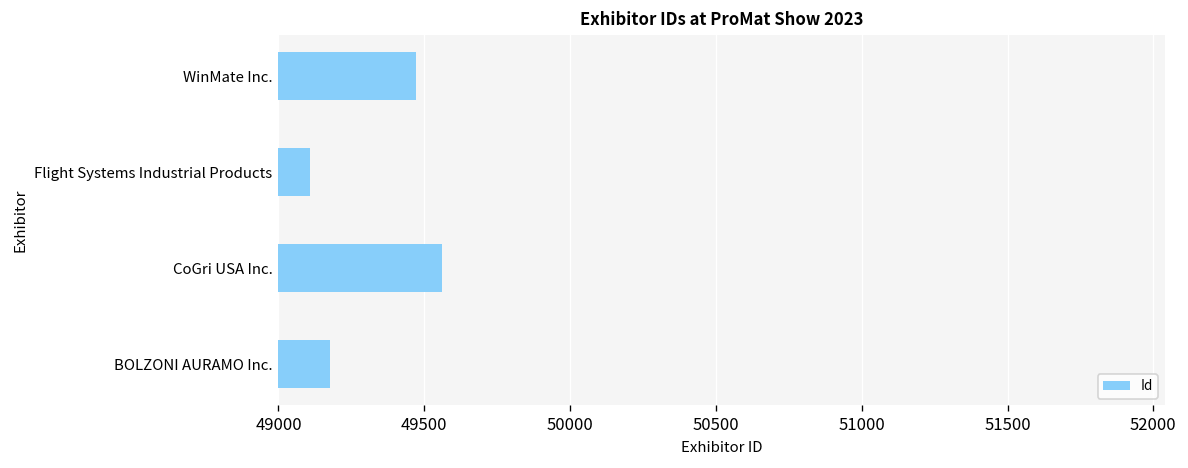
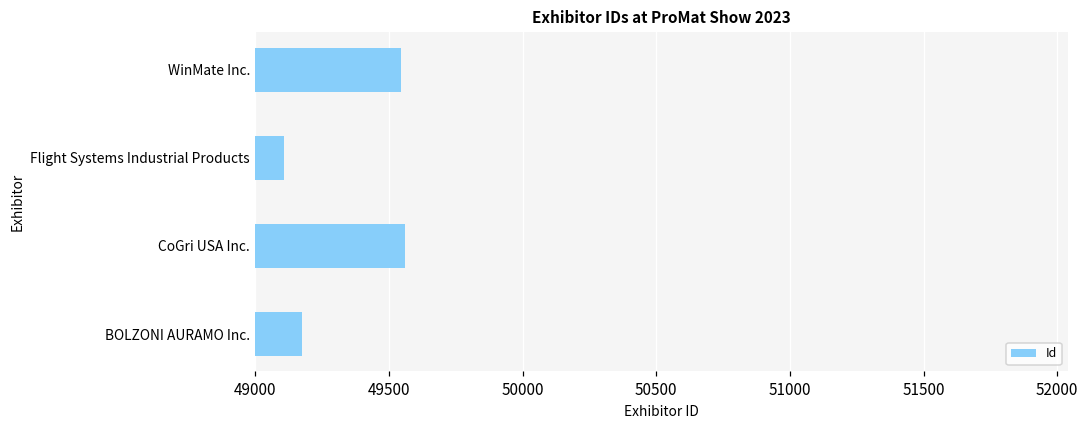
  {
-   "WinMate Inc.": 49470,
+   "WinMate Inc.": 49550,
    "Flight Systems Industrial Products": 49110,
    "CoGri USA Inc.": 49560,
    "BOLZONI AURAMO Inc.": 49180
  }
